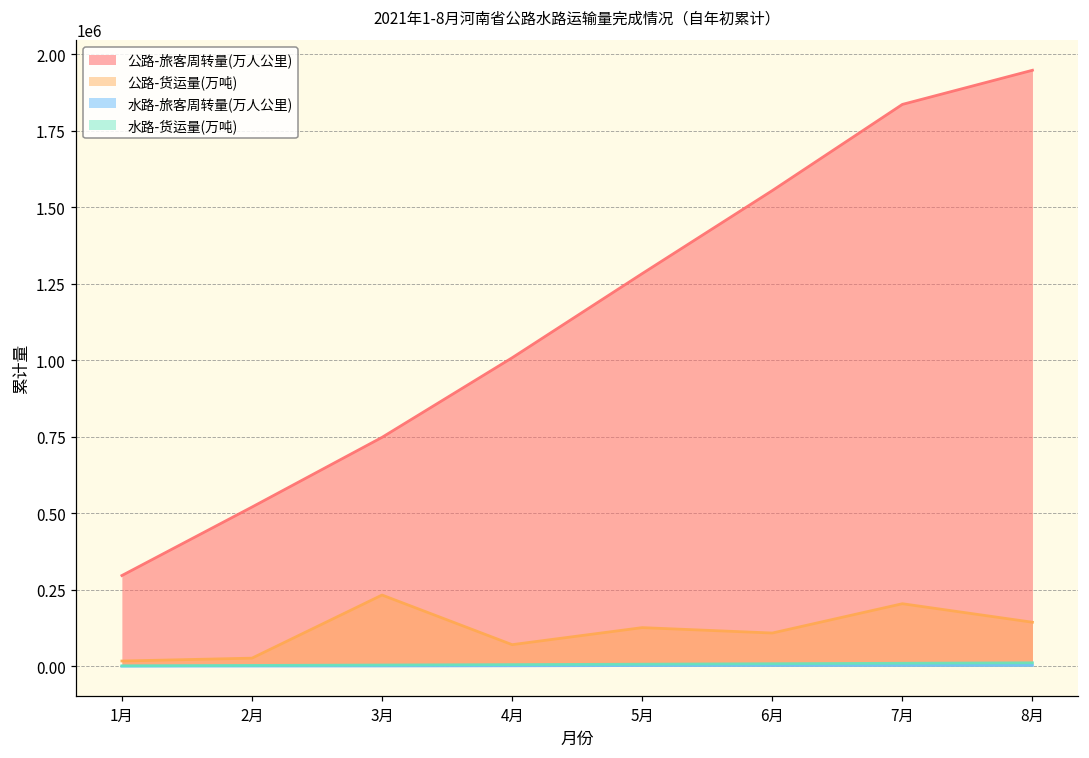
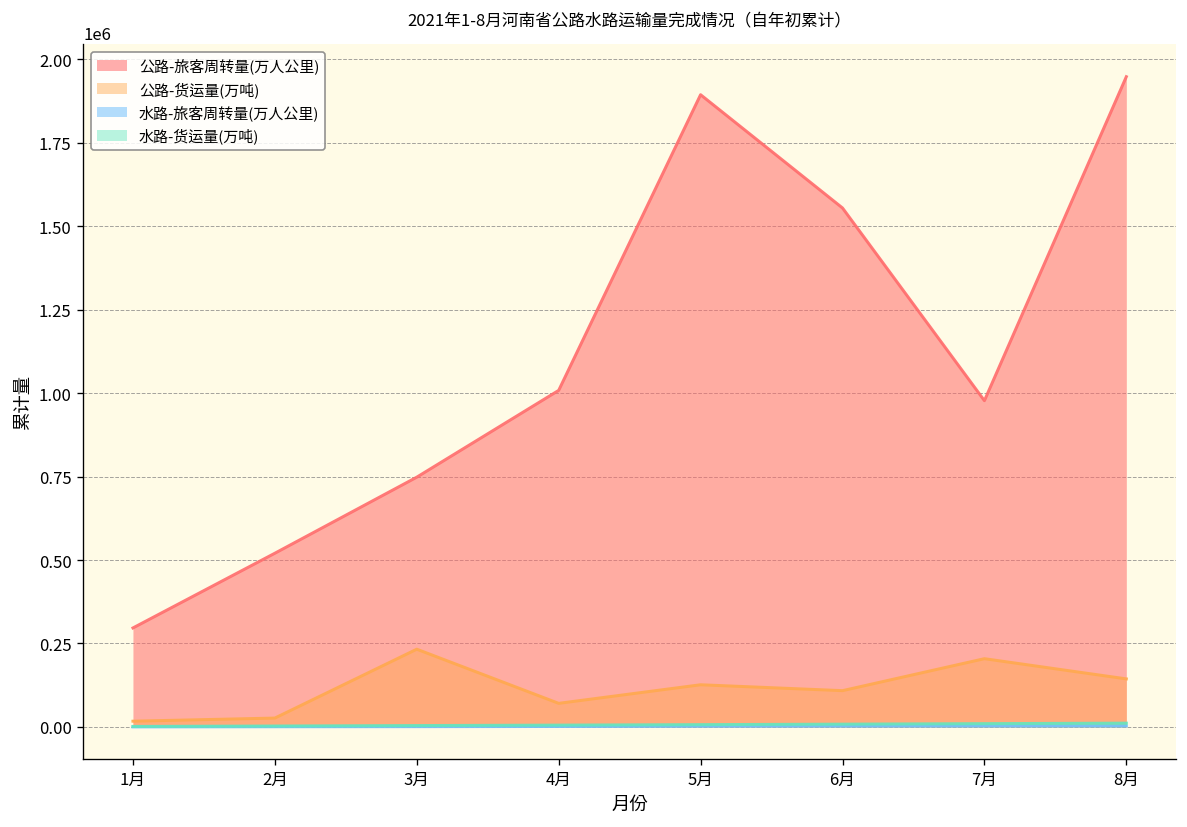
  {
    "公路-旅客周转量(万人公里)": {
      "1月": 300000,
      "2月": 520000,
      "3月": 750000,
      "4月": 1010000,
-     "5月": 1280000,
+     "5月": 1890000,
      "6月": 1550000,
-     "7月": 1840000,
+     "7月": 980000,
      "8月": 1950000
    },
    "公路-货运量(万吨)": {
      "1月": 20000,
      "2月": 30000,
      "3月": 230000,
      "4月": 70000,
      "5月": 130000,
      "6月": 110000,
      "7月": 200000,
      "8月": 140000
    }
  }
